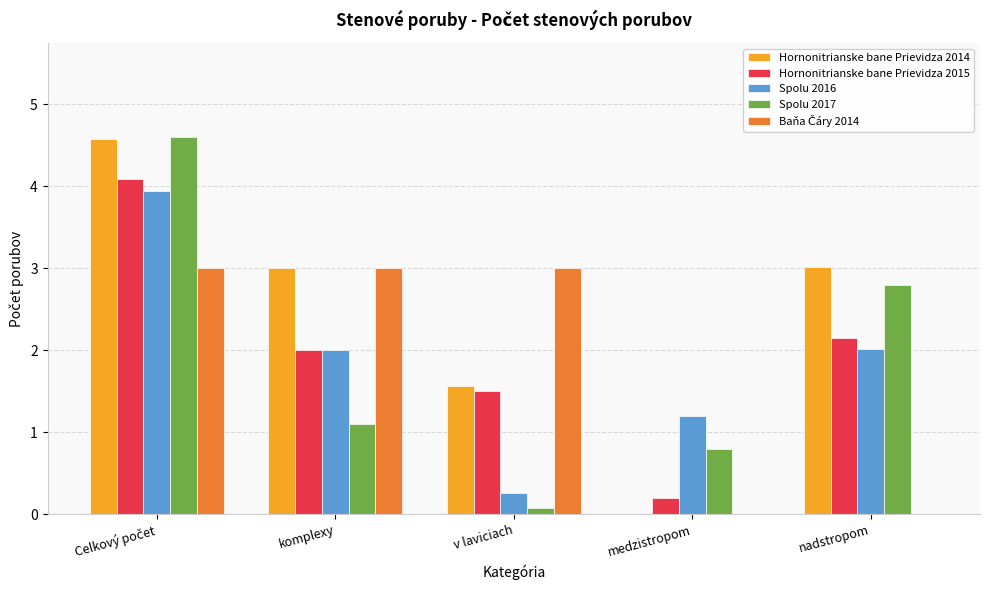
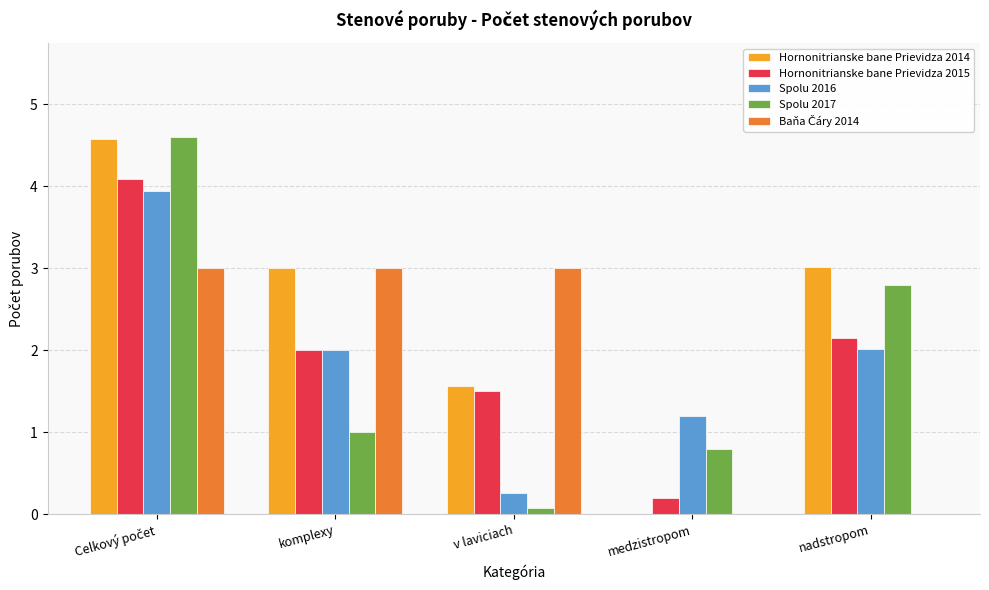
  {
    "Hornonitrianske bane Prievidza 2015": {
      "Celkový počet": 4.1,
      "komplexy": 2.0,
      "v laviciach": 1.5,
      "medzistropom": 0.2,
      "nadstropom": 2.2
    },
    "Spolu 2016": {
      "Celkový počet": 4.0,
      "komplexy": 2.0,
      "v laviciach": 0.3,
      "medzistropom": 1.2,
      "nadstropom": 2.0
    },
    "Spolu 2017": {
      "Celkový počet": 4.6,
-     "komplexy": 1.1,
+     "komplexy": 1.0,
      "v laviciach": 0.1,
      "medzistropom": 0.8,
      "nadstropom": 2.8
    }
  }
